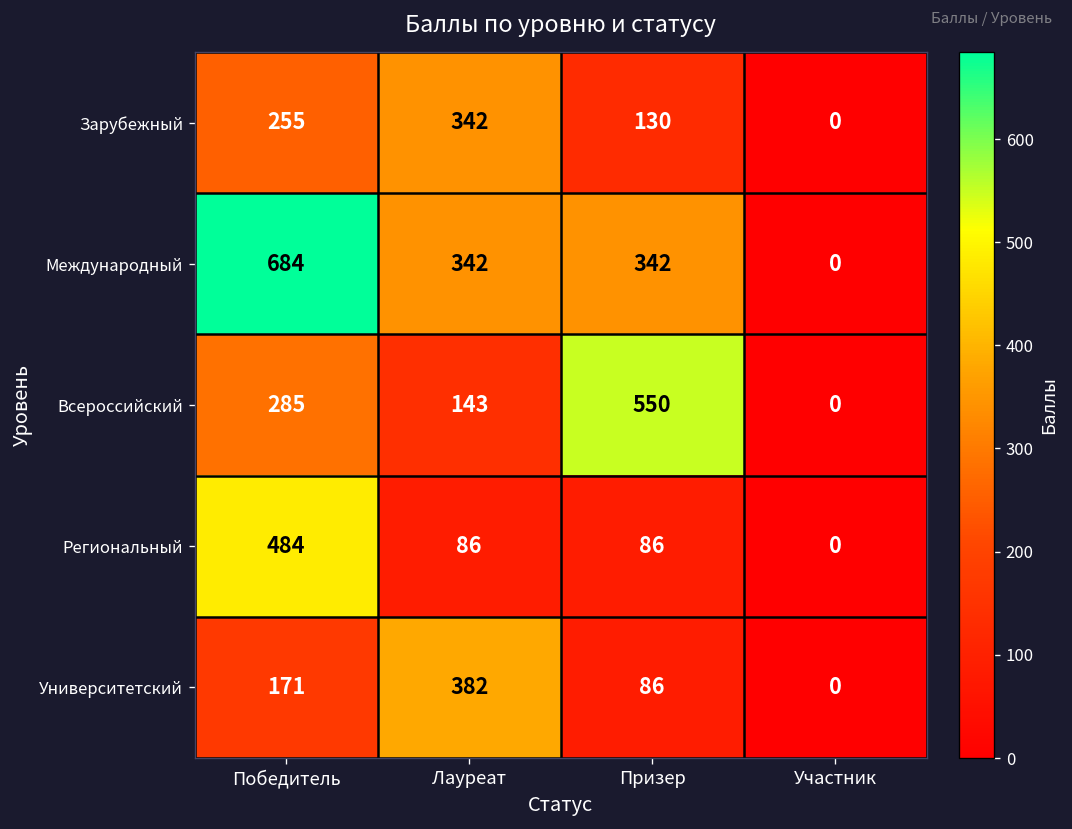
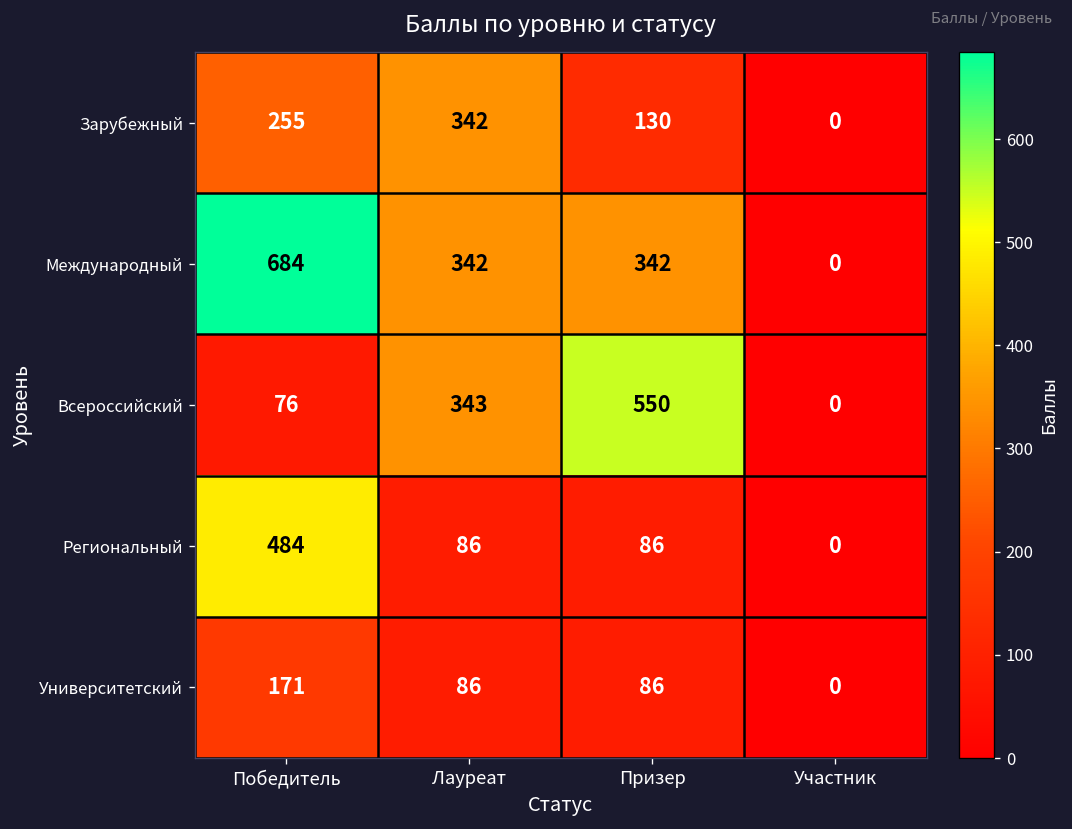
  {
    "Зарубежный": {
      "Победитель": 255,
      "Лауреат": 342,
      "Призер": 130,
      "Участник": 0
    },
    "Международный": {
      "Победитель": 684,
      "Лауреат": 342,
      "Призер": 342,
      "Участник": 0
    },
    "Всероссийский": {
-     "Победитель": 285,
-     "Лауреат": 143,
+     "Победитель": 76,
+     "Лауреат": 343,
      "Призер": 550,
      "Участник": 0
    },
    "Региональный": {
      "Победитель": 484,
      "Лауреат": 86,
      "Призер": 86,
      "Участник": 0
    },
    "Университетский": {
      "Победитель": 171,
-     "Лауреат": 382,
+     "Лауреат": 86,
      "Призер": 86,
      "Участник": 0
    }
  }
